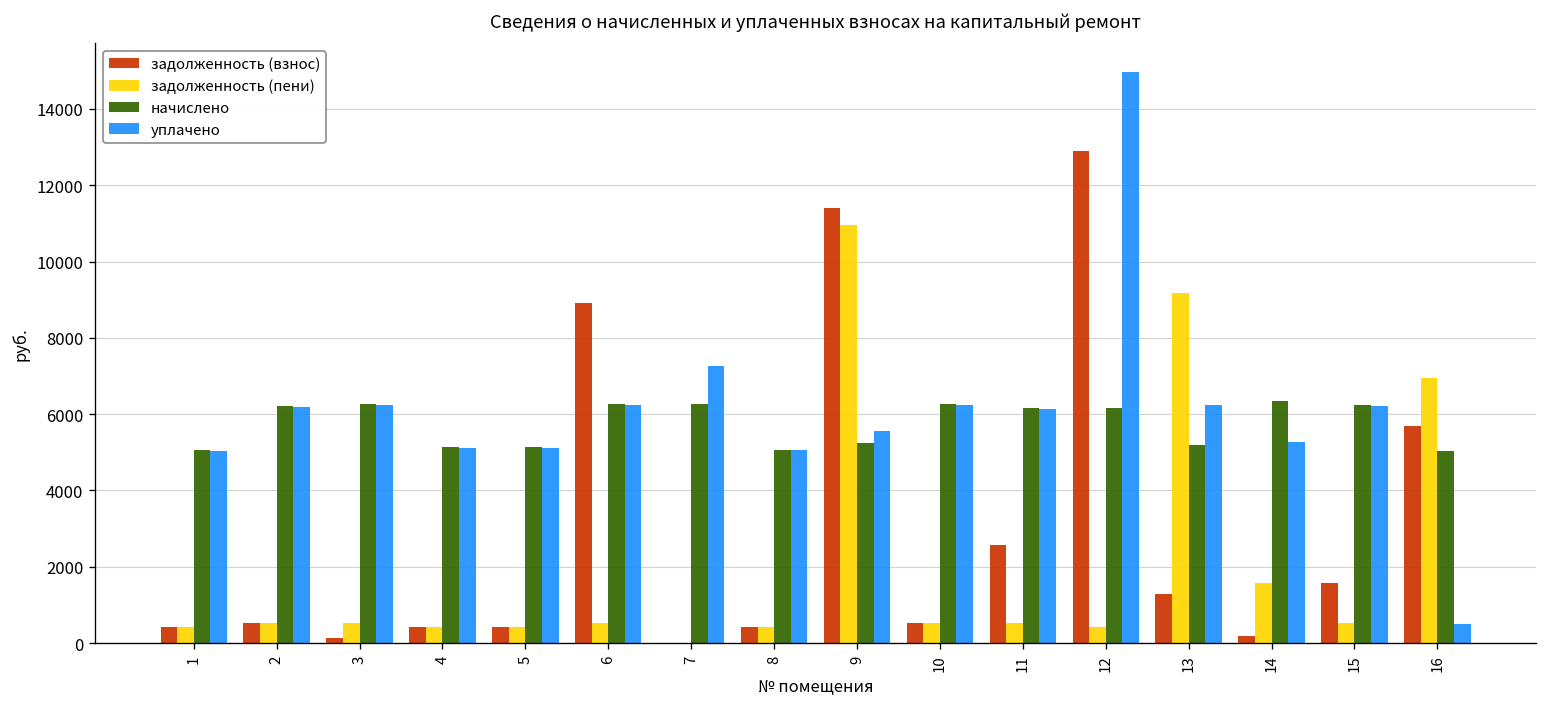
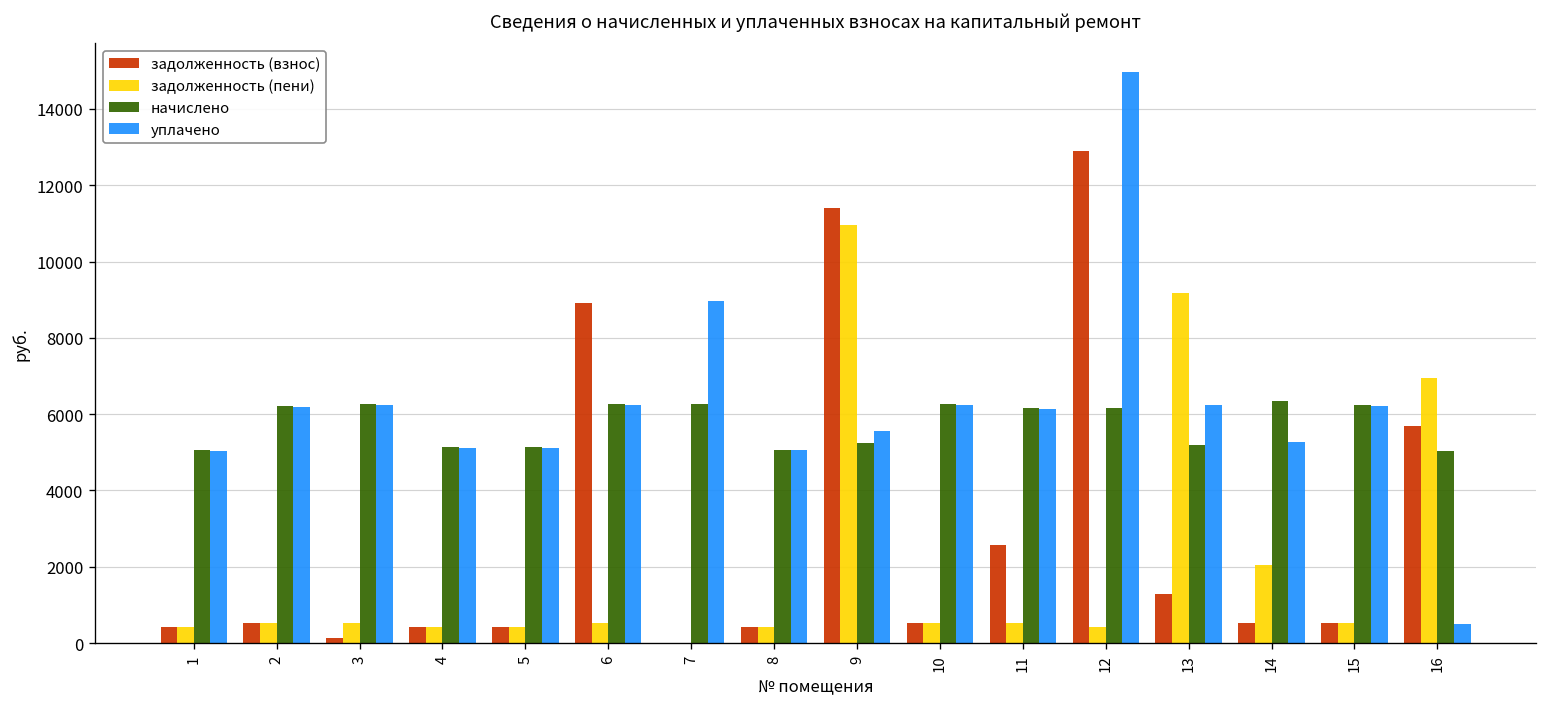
  {
    "задолженность (взнос)": {
      "1": 400,
      "2": 500,
      "3": 100,
      "4": 400,
      "5": 400,
      "6": 8900,
      "7": 0,
      "8": 400,
      "9": 11400,
      "10": 500,
      "11": 2600,
      "12": 12900,
      "13": 1300,
-     "14": 200,
-     "15": 1600,
+     "14": 500,
+     "15": 500,
      "16": 5700
    },
    "задолженность (пени)": {
      "1": 400,
      "2": 500,
      "3": 500,
      "4": 400,
      "5": 400,
      "6": 500,
      "7": 0,
      "8": 400,
      "9": 11000,
      "10": 500,
      "11": 500,
      "12": 400,
      "13": 9200,
-     "14": 1600,
+     "14": 2100,
      "15": 500,
      "16": 7000
    },
    "начислено": {
      "1": 5100,
      "2": 6200,
      "3": 6300,
      "4": 5100,
      "5": 5100,
      "6": 6300,
      "7": 6300,
      "8": 5100,
      "9": 5300,
      "10": 6300,
      "11": 6200,
      "12": 6200,
      "13": 5200,
      "14": 6300,
      "15": 6200,
      "16": 5000
    },
    "уплачено": {
      "1": 5000,
      "2": 6200,
      "3": 6200,
      "4": 5100,
      "5": 5100,
      "6": 6200,
-     "7": 7300,
+     "7": 9000,
      "8": 5100,
      "9": 5600,
      "10": 6200,
      "11": 6100,
      "12": 15000,
      "13": 6200,
      "14": 5300,
      "15": 6200,
      "16": 500
    }
  }
